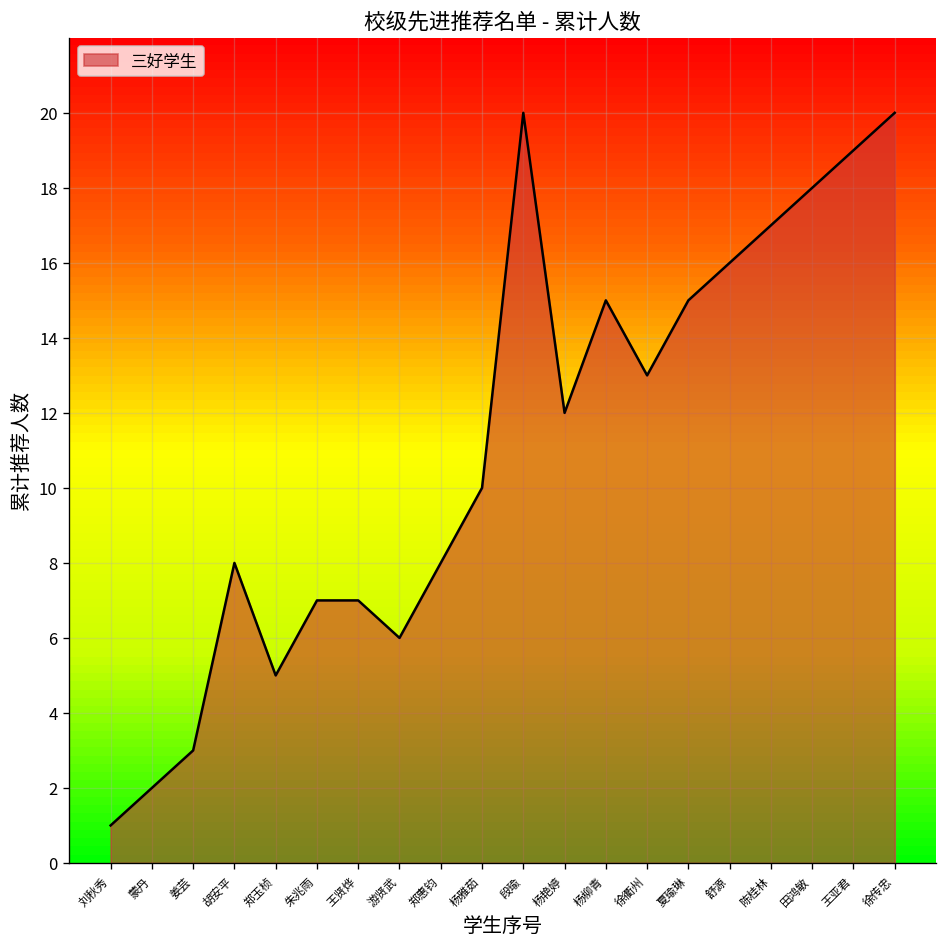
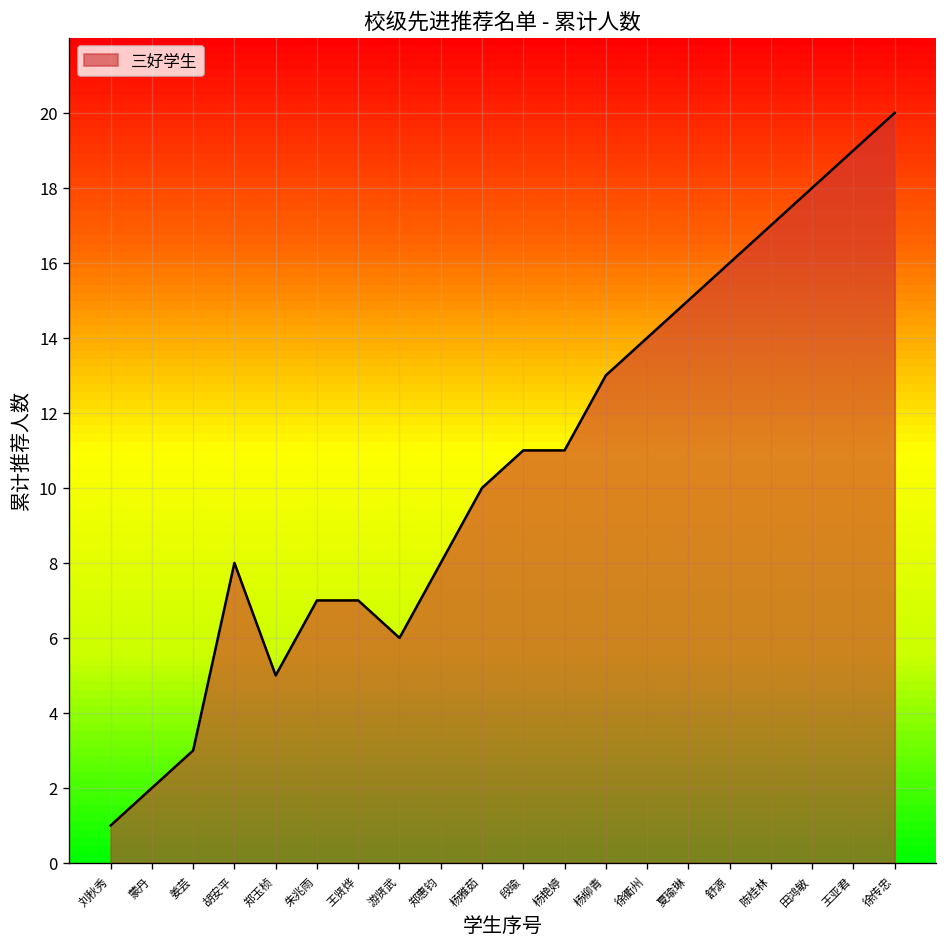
  {
    "刘秋秀": 1,
    "蒙丹": 2,
    "姜芸": 3,
    "胡安平": 8,
    "郑玉桢": 5,
    "朱兆雨": 7,
    "王贤烨": 7,
    "游贤武": 6,
    "郑惠钧": 8,
    "杨雅茹": 10,
-   "段瑜": 20,
-   "杨艳婷": 12,
-   "杨柳青": 15,
-   "徐衢州": 13,
+   "段瑜": 11,
+   "杨艳婷": 11,
+   "杨柳青": 13,
+   "徐衢州": 14,
    "夏瑜琳": 15,
    "舒源": 16,
    "陈桂林": 17,
    "田鸿敏": 18,
    "王亚君": 19,
    "徐传忠": 20
  }
